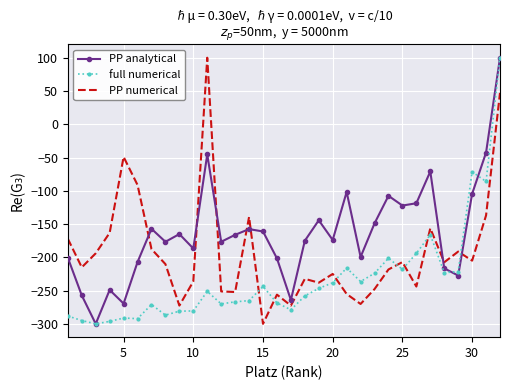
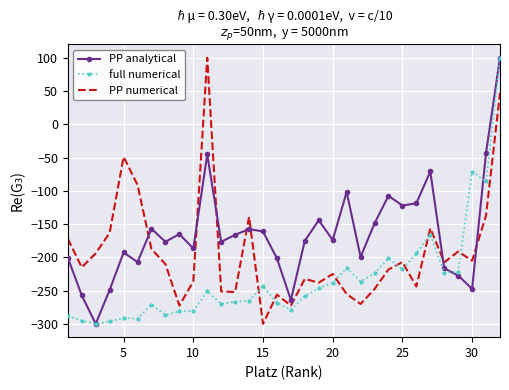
  {
    "PP analytical": {
-     "5": -270,
+     "5": -190,
      "10": -190,
      "15": -160,
      "20": -170,
      "25": -120,
-     "30": -100
+     "30": -250
    },
    "full numerical": {
      "5": -290,
      "10": -280,
      "15": -240,
      "20": -240,
      "25": -220,
      "30": -70
    },
    "PP numerical": {
      "5": -50,
      "10": -240,
      "15": -300,
      "20": -220,
      "25": -210,
      "30": -210
    }
  }
